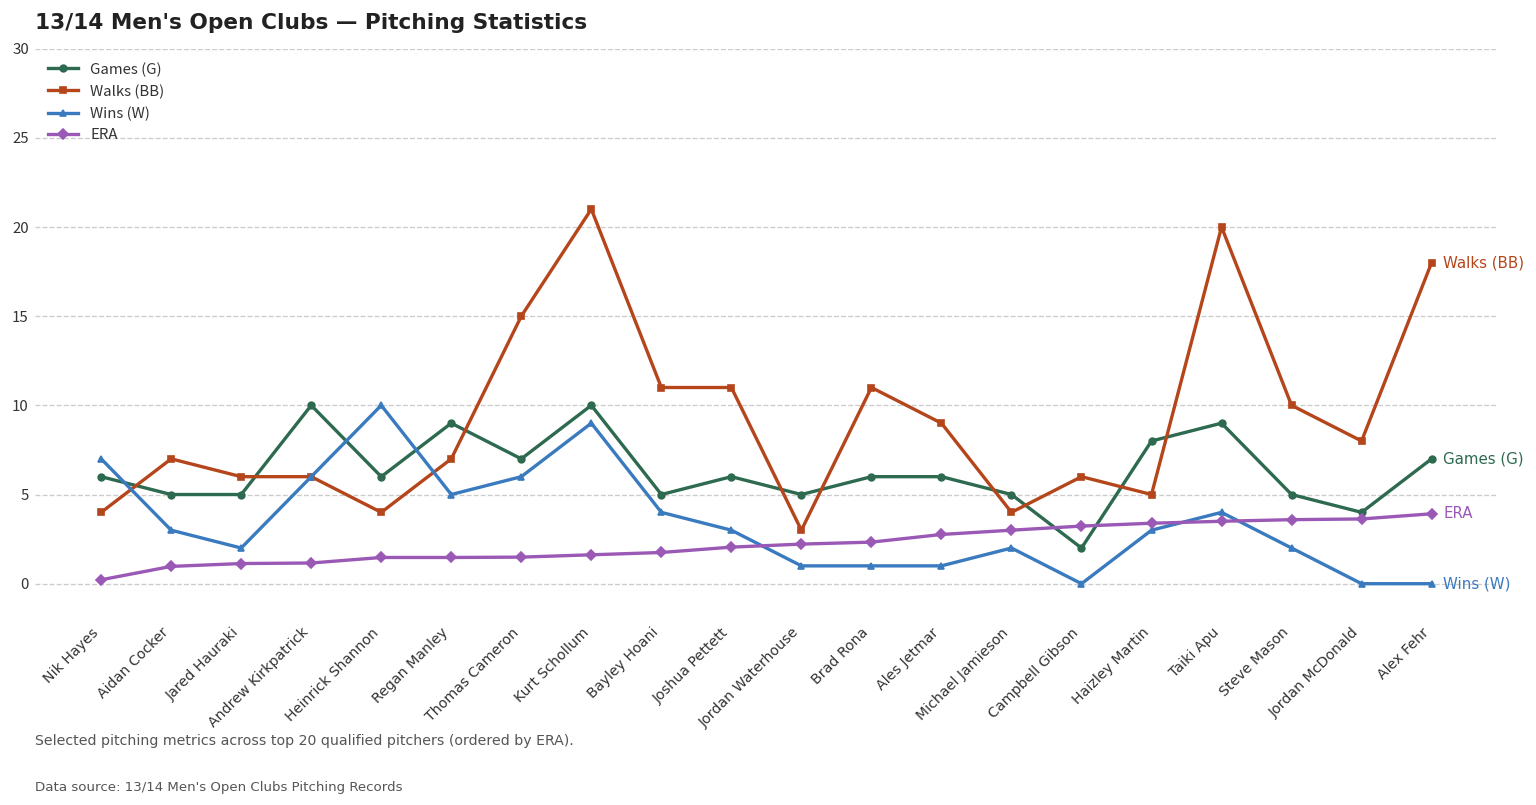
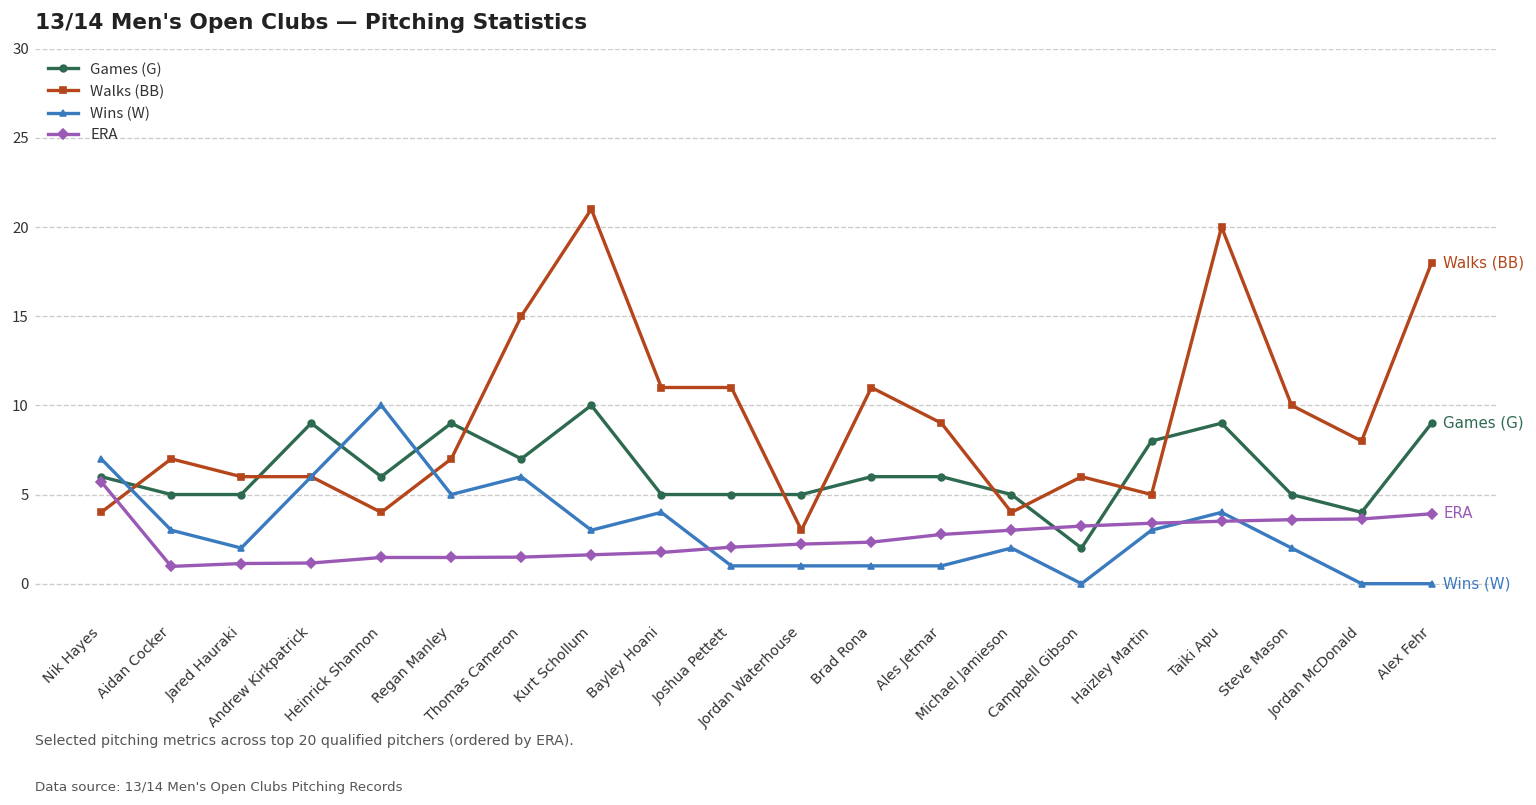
  {
    "Games (G)": {
      "Nik Hayes": 6,
      "Aidan Cocker": 5,
      "Jared Hauraki": 5,
-     "Andrew Kirkpatrick": 10,
+     "Andrew Kirkpatrick": 9,
      "Heinrick Shannon": 6,
      "Regan Manley": 9,
      "Thomas Cameron": 7,
      "Kurt Schollum": 10,
      "Bayley Hoani": 5,
-     "Joshua Pettett": 6,
+     "Joshua Pettett": 5,
      "Jordan Waterhouse": 5,
      "Brad Rona": 6,
      "Ales Jetmar": 6,
      "Michael Jamieson": 5,
      "Campbell Gibson": 2,
      "Haizley Martin": 8,
      "Taiki Apu": 9,
      "Steve Mason": 5,
      "Jordan McDonald": 4,
-     "Alex Fehr": 7
+     "Alex Fehr": 9
    },
    "Walks (BB)": {
      "Nik Hayes": 4.0,
      "Aidan Cocker": 7.0,
      "Jared Hauraki": 6.0,
      "Heinrick Shannon": 4.0,
      "Regan Manley": 7.0,
      "Thomas Cameron": 15.0,
      "Kurt Schollum": 21.0,
      "Bayley Hoani": 11.0,
      "Joshua Pettett": 11.0,
      "Jordan Waterhouse": 3.0,
      "Brad Rona": 11.0,
      "Ales Jetmar": 9.0,
      "Michael Jamieson": 4.0,
      "Campbell Gibson": 6.0,
      "Haizley Martin": 5.0,
      "Taiki Apu": 20.0,
      "Steve Mason": 10.0,
      "Jordan McDonald": 8.0,
      "Alex Fehr": 18.0
    },
    "Wins (W)": {
      "Nik Hayes": 7,
      "Aidan Cocker": 3,
      "Jared Hauraki": 2,
      "Heinrick Shannon": 10,
      "Regan Manley": 5,
      "Thomas Cameron": 6,
-     "Kurt Schollum": 9,
+     "Kurt Schollum": 3,
      "Bayley Hoani": 4,
-     "Joshua Pettett": 3,
+     "Joshua Pettett": 1,
      "Jordan Waterhouse": 1,
      "Brad Rona": 1,
      "Ales Jetmar": 1,
      "Michael Jamieson": 2,
      "Campbell Gibson": 0,
      "Haizley Martin": 3,
      "Taiki Apu": 4,
      "Steve Mason": 2,
      "Jordan McDonald": 0,
      "Alex Fehr": 0
    },
    "ERA": {
-     "Nik Hayes": 0.2,
+     "Nik Hayes": 5.7,
      "Aidan Cocker": 1.0,
      "Jared Hauraki": 1.1,
      "Andrew Kirkpatrick": 1.2,
      "Heinrick Shannon": 1.5,
      "Regan Manley": 1.5,
      "Thomas Cameron": 1.5,
      "Kurt Schollum": 1.6,
      "Bayley Hoani": 1.8,
      "Joshua Pettett": 2.1,
      "Jordan Waterhouse": 2.2,
      "Brad Rona": 2.3,
      "Ales Jetmar": 2.8,
      "Michael Jamieson": 3.0,
      "Campbell Gibson": 3.2,
      "Haizley Martin": 3.4,
      "Taiki Apu": 3.5,
      "Steve Mason": 3.6,
      "Jordan McDonald": 3.6,
      "Alex Fehr": 3.9
    }
  }
